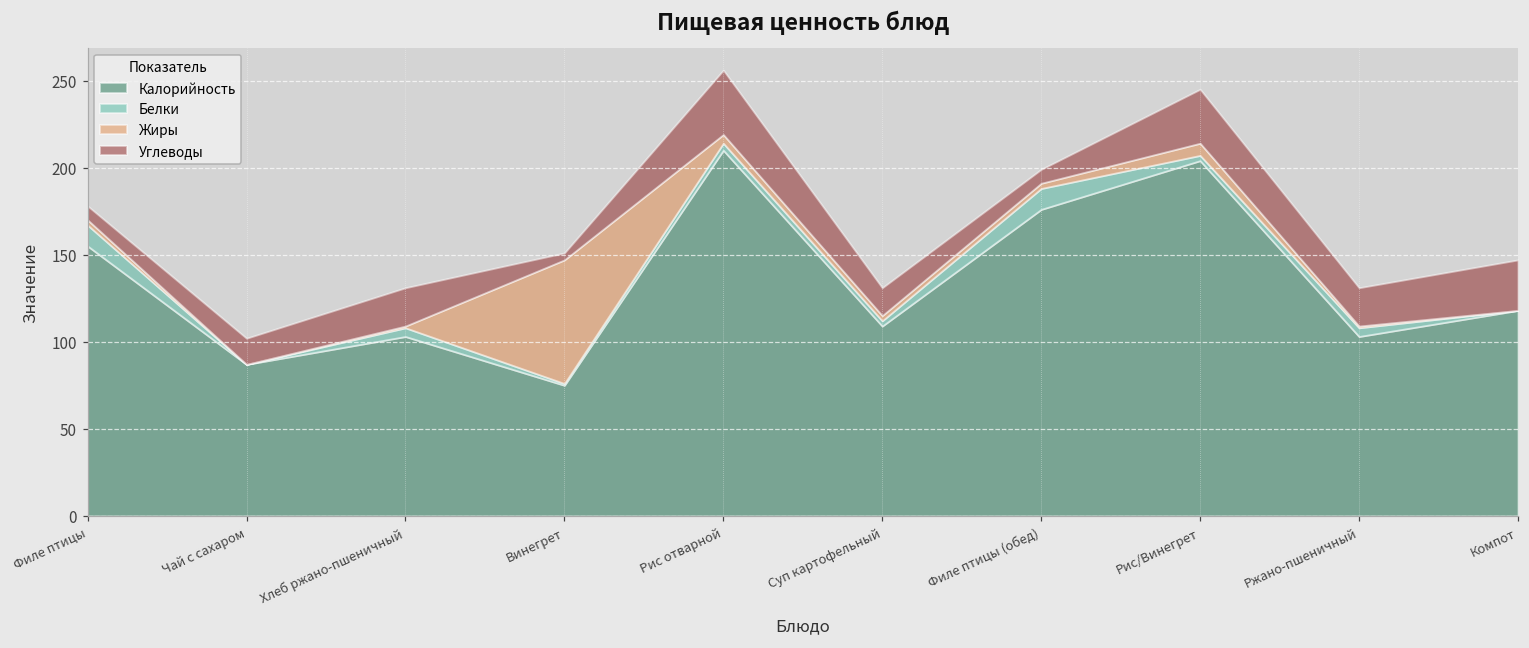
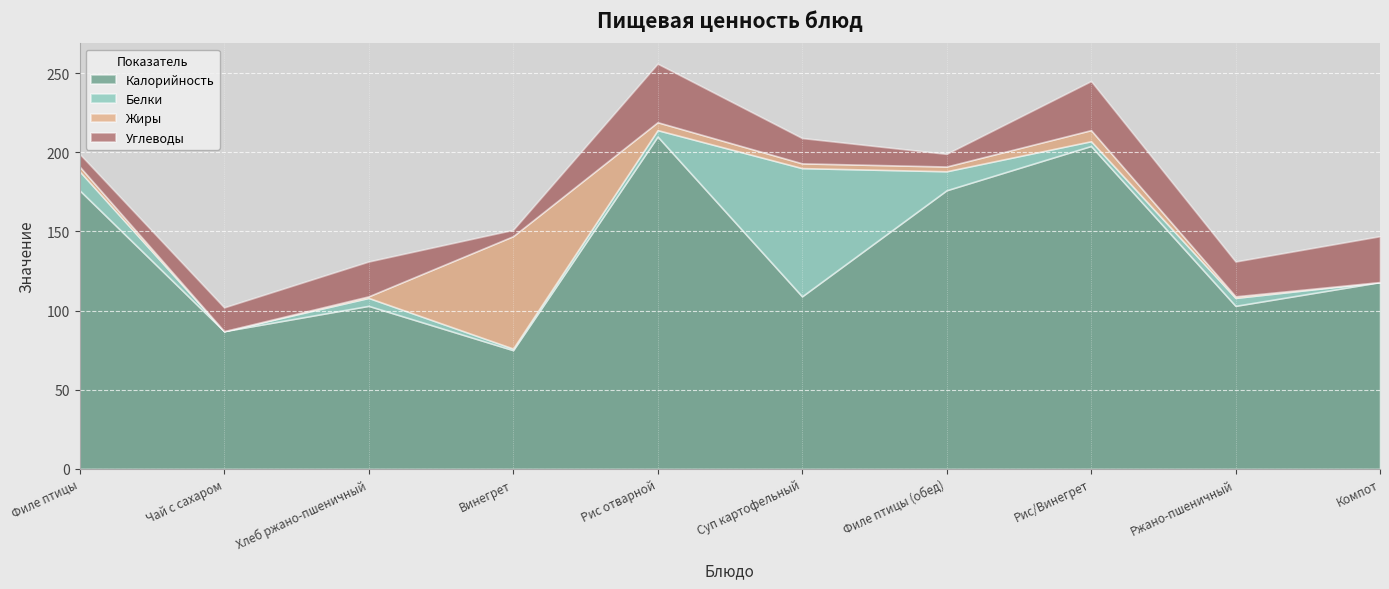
  {
    "Калорийность": {
-     "Филе птицы": 155,
+     "Филе птицы": 176,
      "Хлеб ржано-пшеничный": 103,
      "Рис отварной": 210,
      "Суп картофельный": 109,
      "Филе птицы (обед)": 176,
      "Рис/Винегрет": 204,
      "Ржано-пшеничный": 103
    },
    "Белки": {
      "Филе птицы": 12,
      "Рис отварной": 4,
-     "Суп картофельный": 3,
+     "Суп картофельный": 81,
      "Филе птицы (обед)": 12,
      "Рис/Винегрет": 3
    },
    "Жиры": {
      "Филе птицы": 3,
      "Винегрет": 71,
      "Рис отварной": 5,
      "Суп картофельный": 3,
      "Филе птицы (обед)": 3,
      "Рис/Винегрет": 7
    },
    "Углеводы": {
      "Филе птицы": 8,
      "Чай с сахаром": 15,
      "Хлеб ржано-пшеничный": 22,
      "Винегрет": 4,
      "Рис отварной": 37,
      "Суп картофельный": 16,
      "Филе птицы (обед)": 8,
      "Рис/Винегрет": 31,
      "Ржано-пшеничный": 22,
      "Компот": 29
    }
  }
